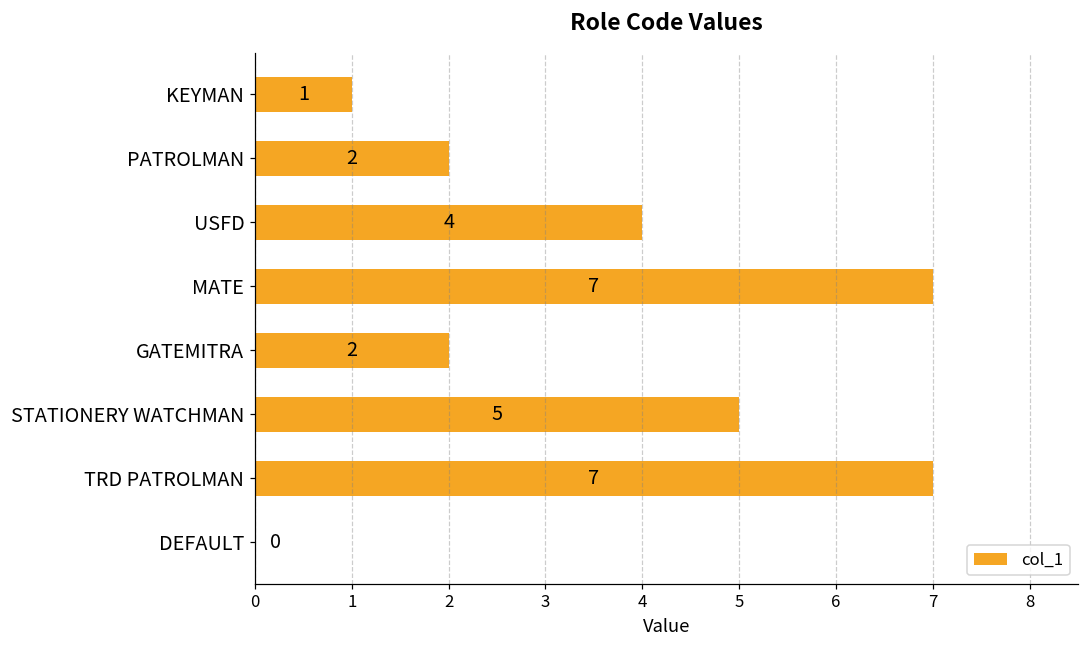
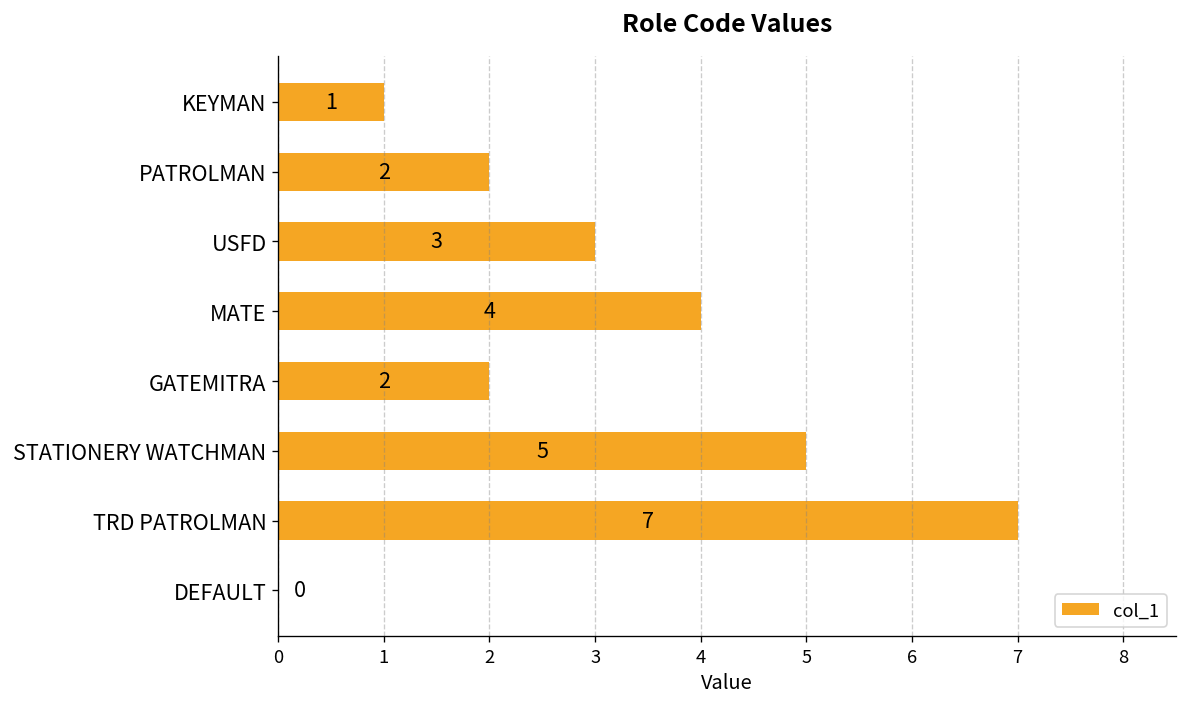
  {
    "KEYMAN": 1,
    "PATROLMAN": 2,
-   "USFD": 4,
-   "MATE": 7,
+   "USFD": 3,
+   "MATE": 4,
    "GATEMITRA": 2,
    "STATIONERY WATCHMAN": 5,
    "TRD PATROLMAN": 7,
    "DEFAULT": 0
  }
